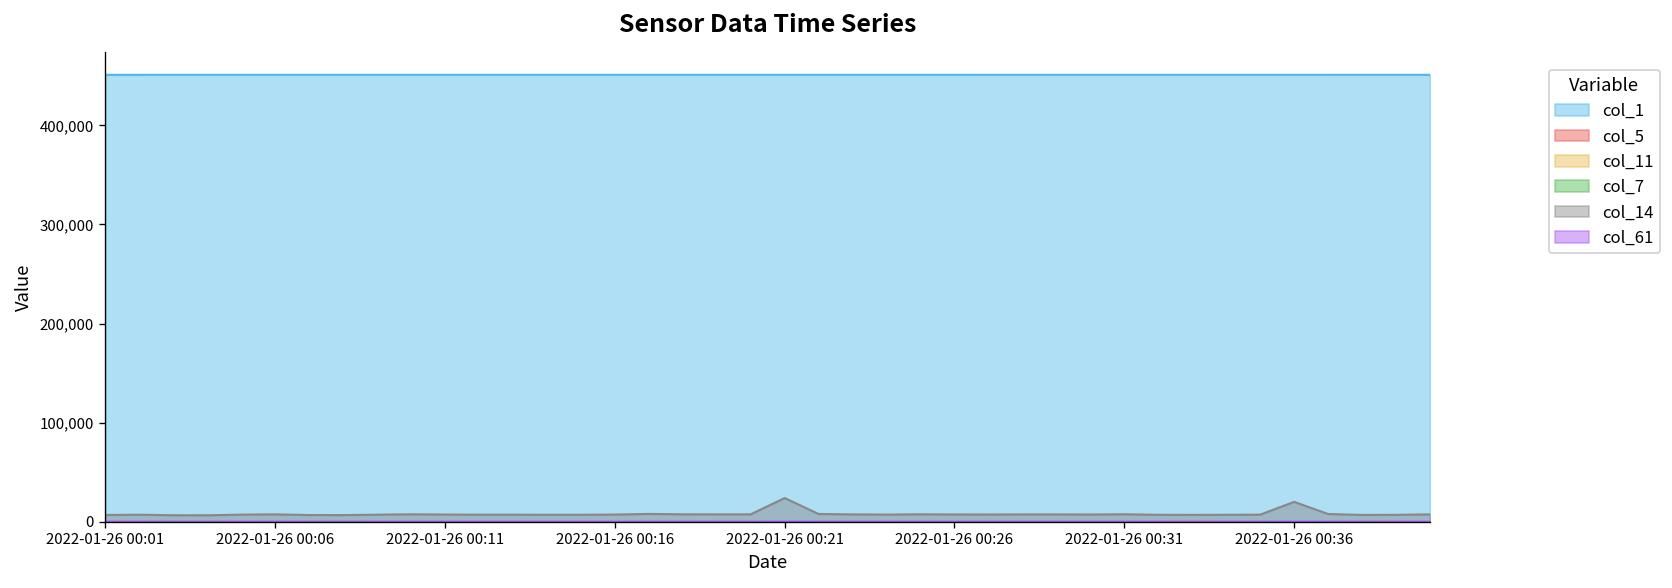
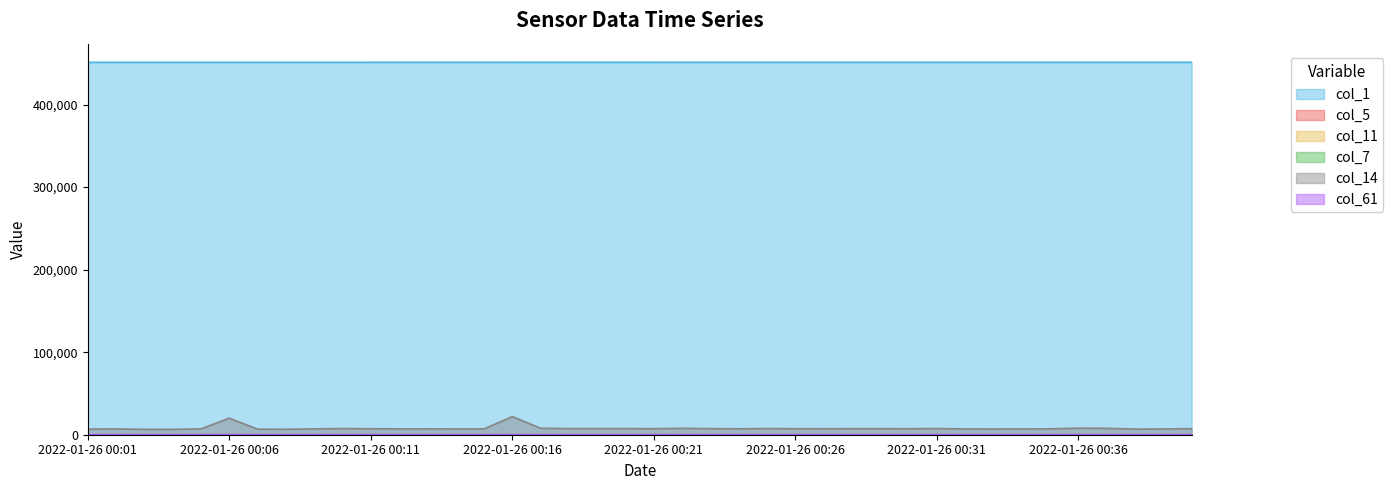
  {
    "col_1": {
      "2022-01-26 00:01": "450,000",
      "2022-01-26 00:06": "450,000",
      "2022-01-26 00:11": "450,000",
      "2022-01-26 00:16": "450,000",
      "2022-01-26 00:21": "450,000",
      "2022-01-26 00:26": "450,000",
      "2022-01-26 00:31": "450,000",
      "2022-01-26 00:36": "450,000"
    },
    "col_61": {
      "2022-01-26 00:01": "0",
      "2022-01-26 00:06": "0",
      "2022-01-26 00:11": "0",
      "2022-01-26 00:16": "0",
      "2022-01-26 00:21": "0",
      "2022-01-26 00:26": "0",
      "2022-01-26 00:31": "0",
      "2022-01-26 00:36": "0"
    },
    "col_14": {
      "2022-01-26 00:01": "10,000",
-     "2022-01-26 00:06": "10,000",
+     "2022-01-26 00:06": "20,000",
      "2022-01-26 00:11": "10,000",
-     "2022-01-26 00:16": "10,000",
-     "2022-01-26 00:21": "20,000",
+     "2022-01-26 00:16": "20,000",
+     "2022-01-26 00:21": "10,000",
      "2022-01-26 00:26": "10,000",
      "2022-01-26 00:31": "10,000",
-     "2022-01-26 00:36": "20,000"
+     "2022-01-26 00:36": "10,000"
    }
  }
